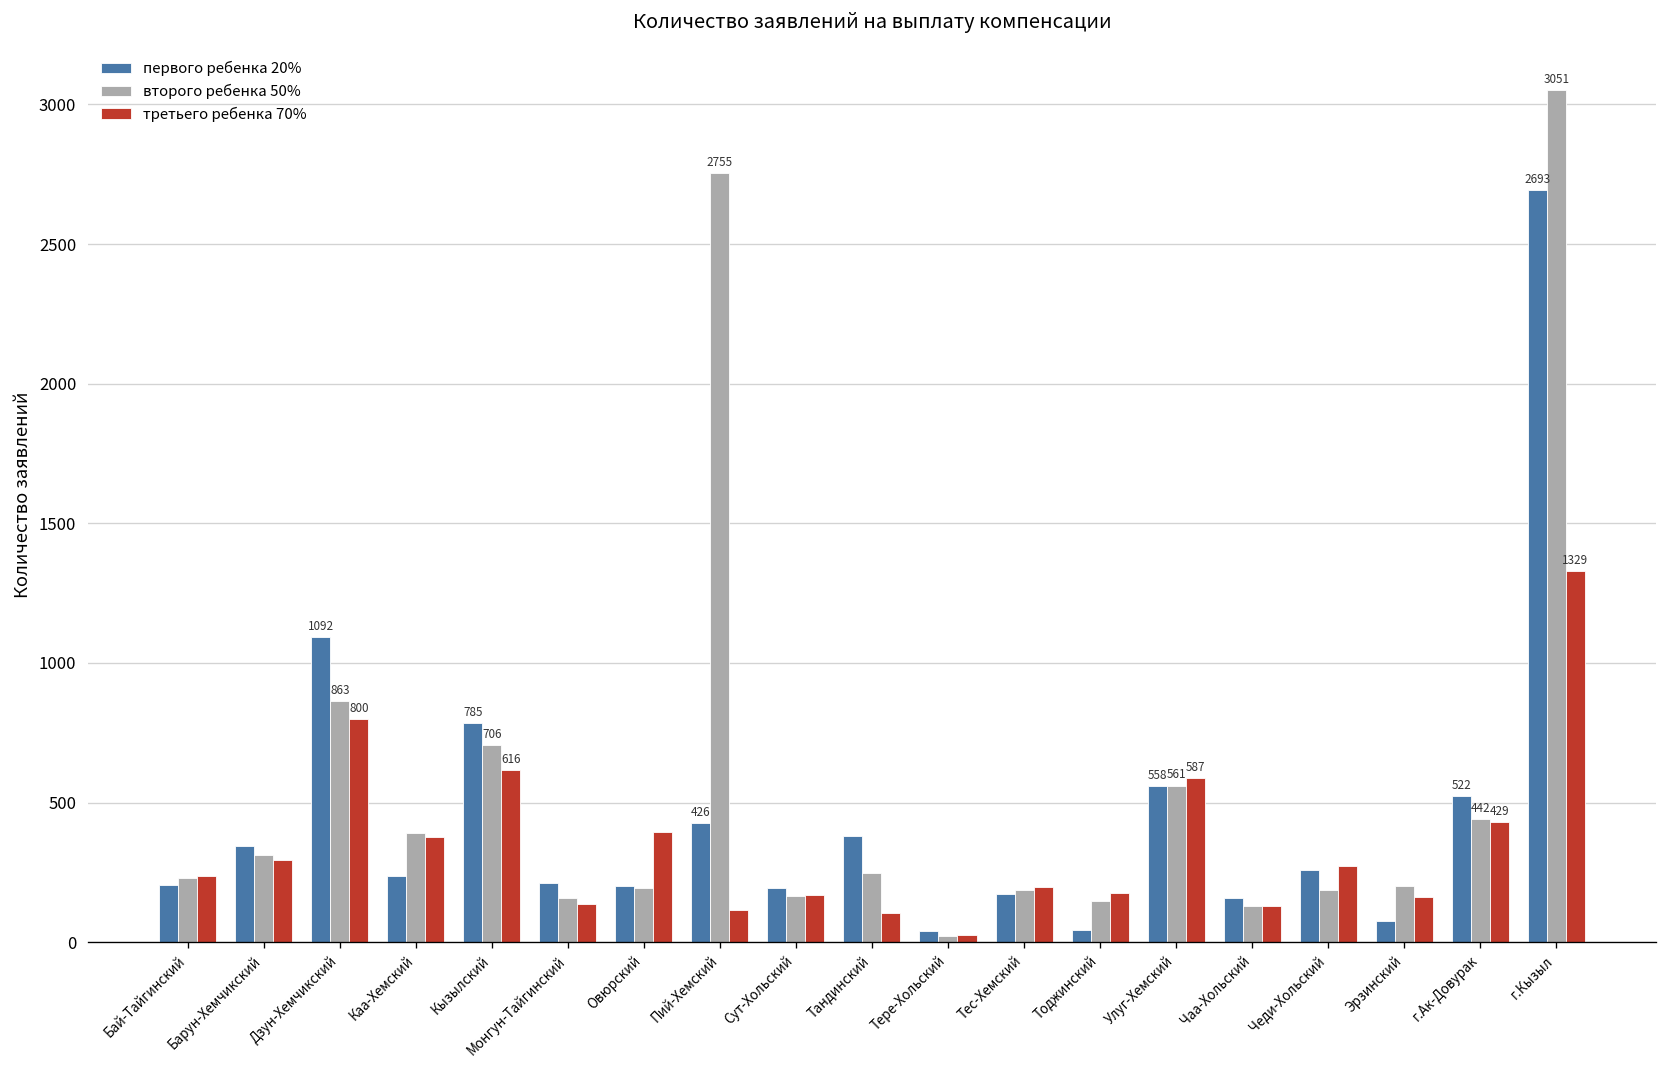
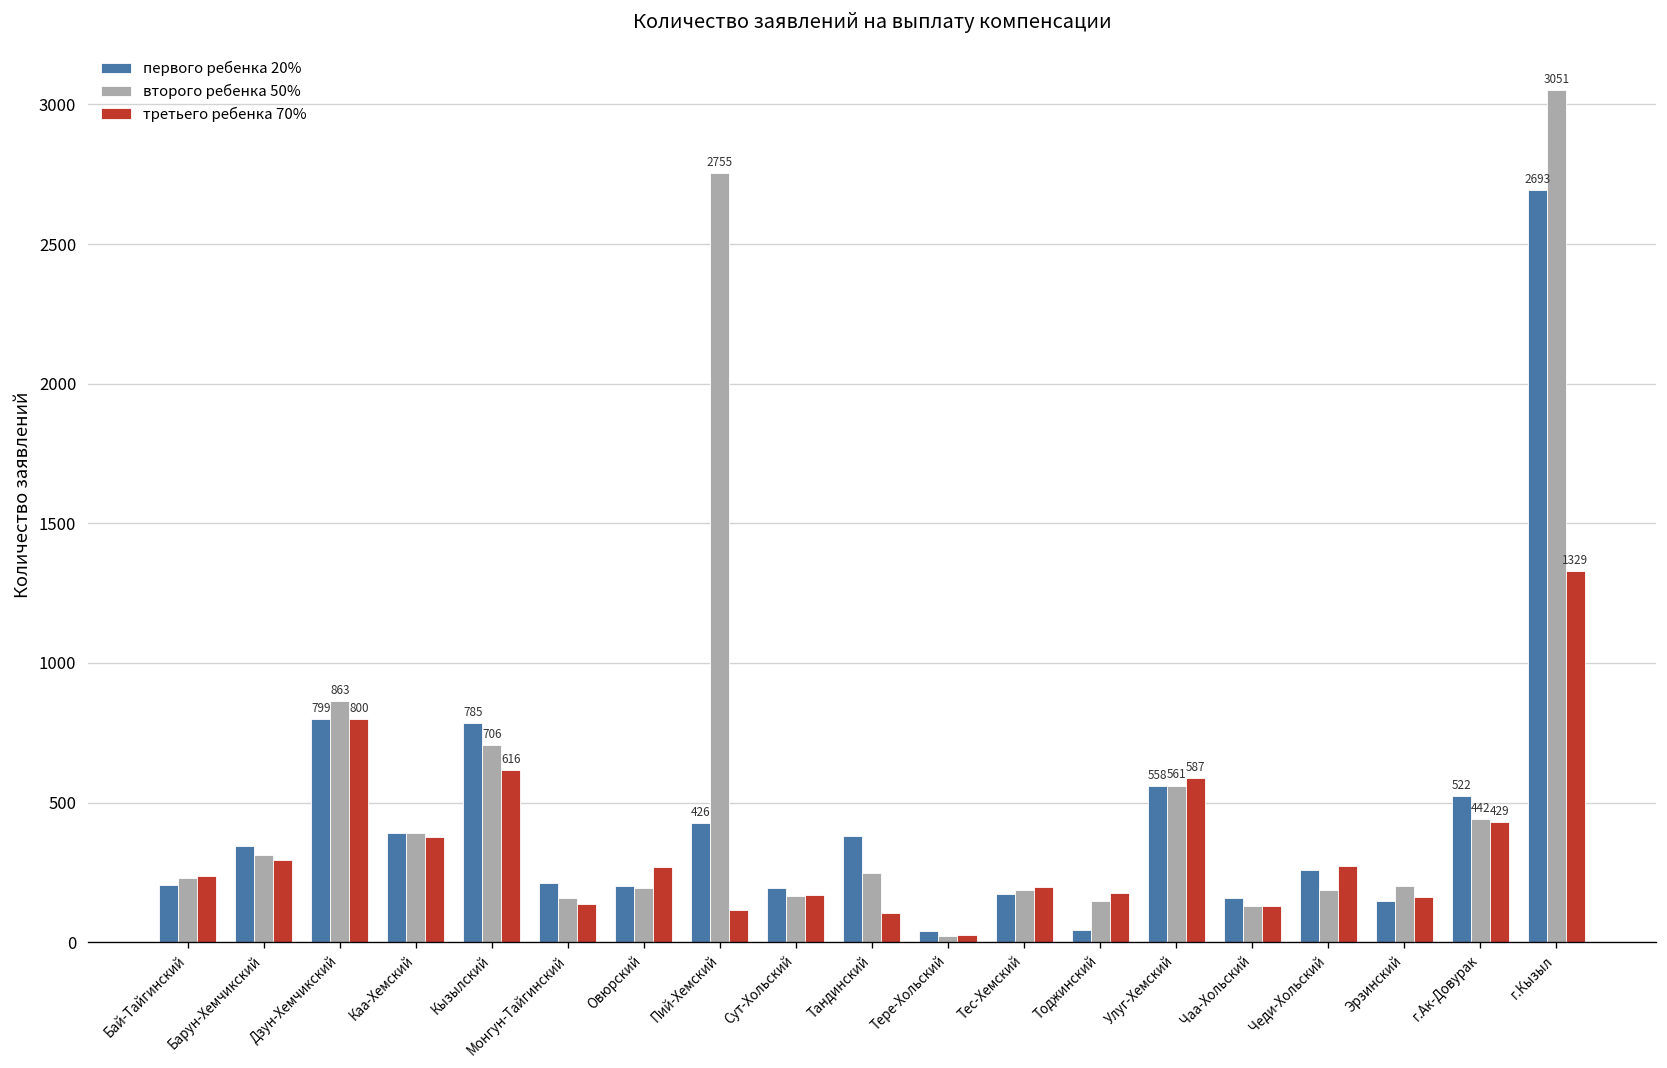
  {
    "первого ребенка 20%": {
-     "Дзун-Хемчикский": 1092,
-     "Каа-Хемский": 240,
+     "Дзун-Хемчикский": 799,
+     "Каа-Хемский": 390,
      "Кызылский": 785,
      "Пий-Хемский": 426,
      "Улуг-Хемский": 558,
-     "Эрзинский": 80,
+     "Эрзинский": 150,
      "г.Ак-Довурак": 522,
      "г.Кызыл": 2693
    },
    "второго ребенка 50%": {
      "Дзун-Хемчикский": 863,
      "Кызылский": 706,
      "Пий-Хемский": 2755,
      "Улуг-Хемский": 561,
      "г.Ак-Довурак": 442,
      "г.Кызыл": 3051
    },
    "третьего ребенка 70%": {
      "Бай-Тайгинский": 240,
      "Барун-Хемчикский": 290,
      "Каа-Хемский": 380,
      "Монгун-Тайгинский": 140,
-     "Овюрский": 400,
+     "Овюрский": 270,
      "Пий-Хемский": 110,
      "Сут-Хольский": 170,
      "Тандинский": 110,
      "Тере-Хольский": 30,
      "Тес-Хемский": 200,
      "Тоджинский": 180,
      "Чаа-Хольский": 130,
      "Чеди-Хольский": 270,
      "Эрзинский": 160
    }
  }
